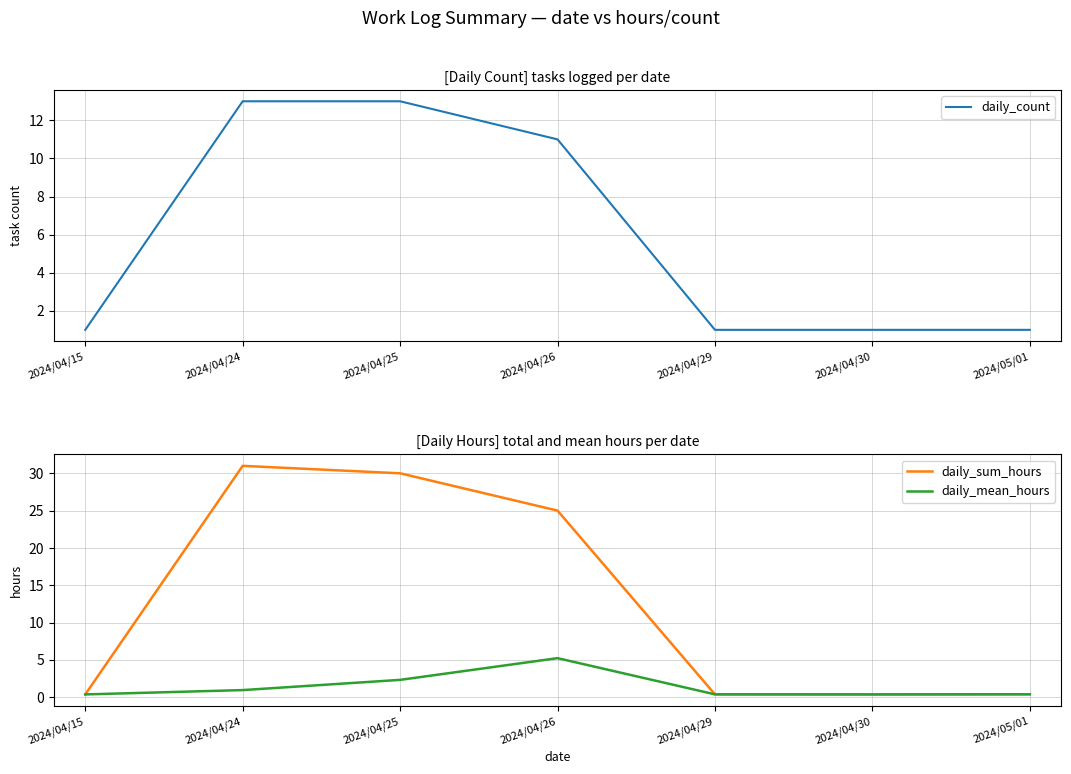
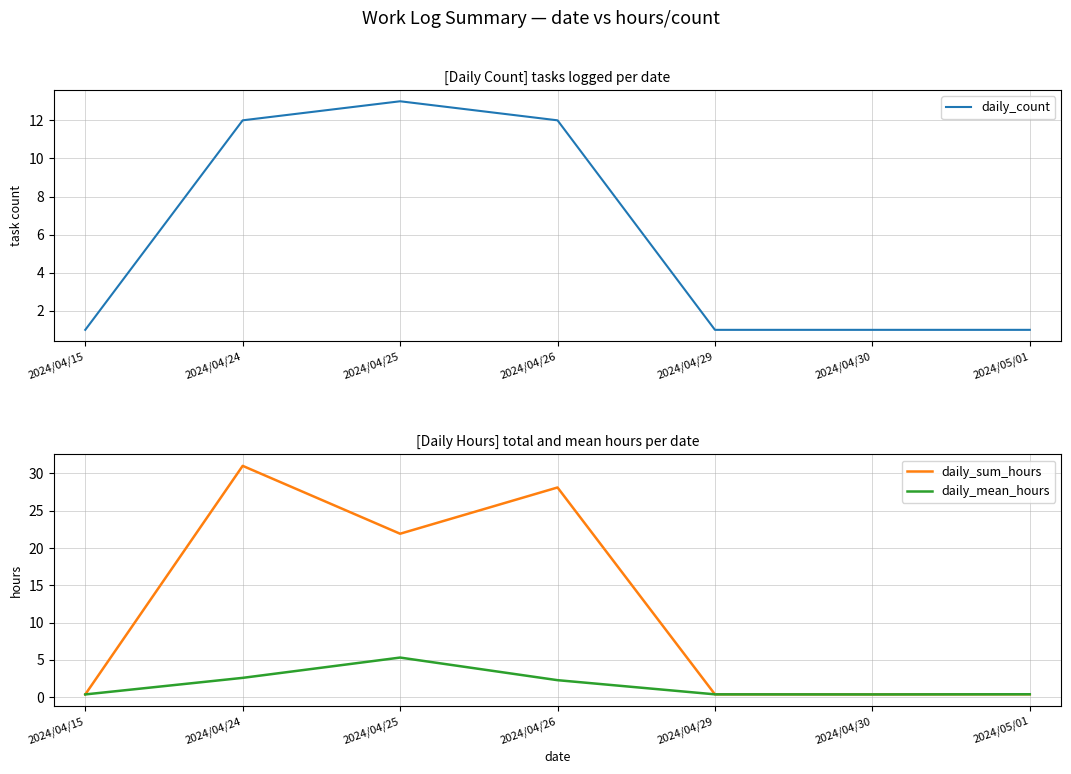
  {
    "[Daily Count] tasks logged per date": {
      "2024/04/15": 1,
-     "2024/04/24": 13,
+     "2024/04/24": 12,
      "2024/04/25": 13,
-     "2024/04/26": 11,
+     "2024/04/26": 12,
      "2024/04/29": 1,
      "2024/04/30": 1,
      "2024/05/01": 1
    },
    "[Daily Hours] total and mean hours per date": {
      "daily_sum_hours": {
        "2024/04/24": 31,
-       "2024/04/25": 30,
-       "2024/04/26": 25
+       "2024/04/25": 22,
+       "2024/04/26": 28
      },
      "daily_mean_hours": {
-       "2024/04/24": 1,
-       "2024/04/25": 2,
-       "2024/04/26": 5
+       "2024/04/24": 3,
+       "2024/04/25": 5,
+       "2024/04/26": 2
      }
    }
  }
